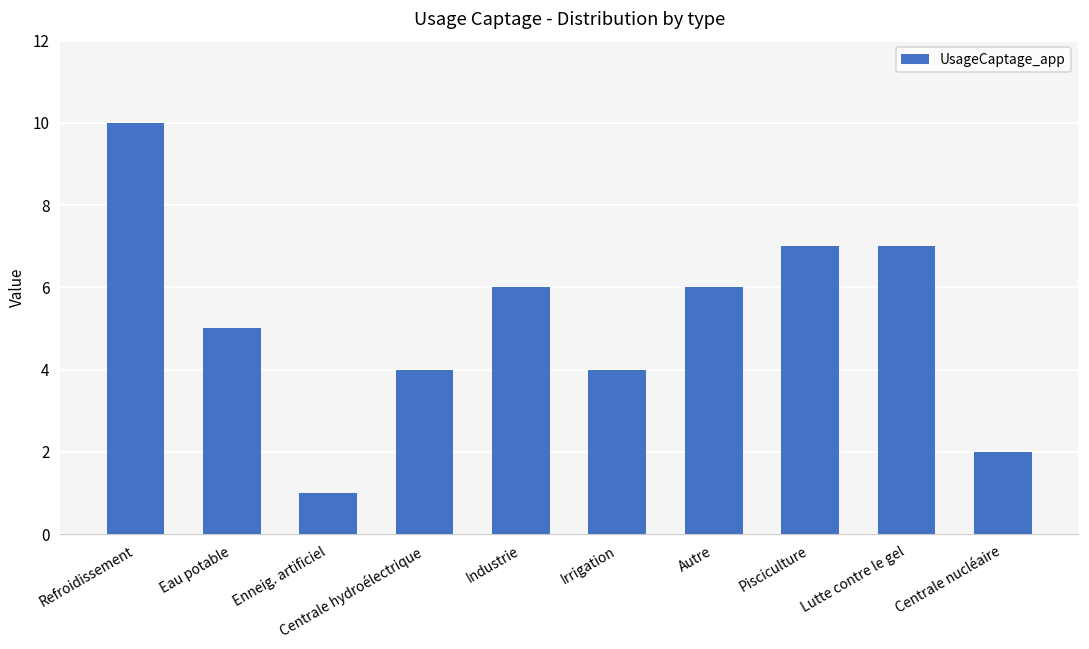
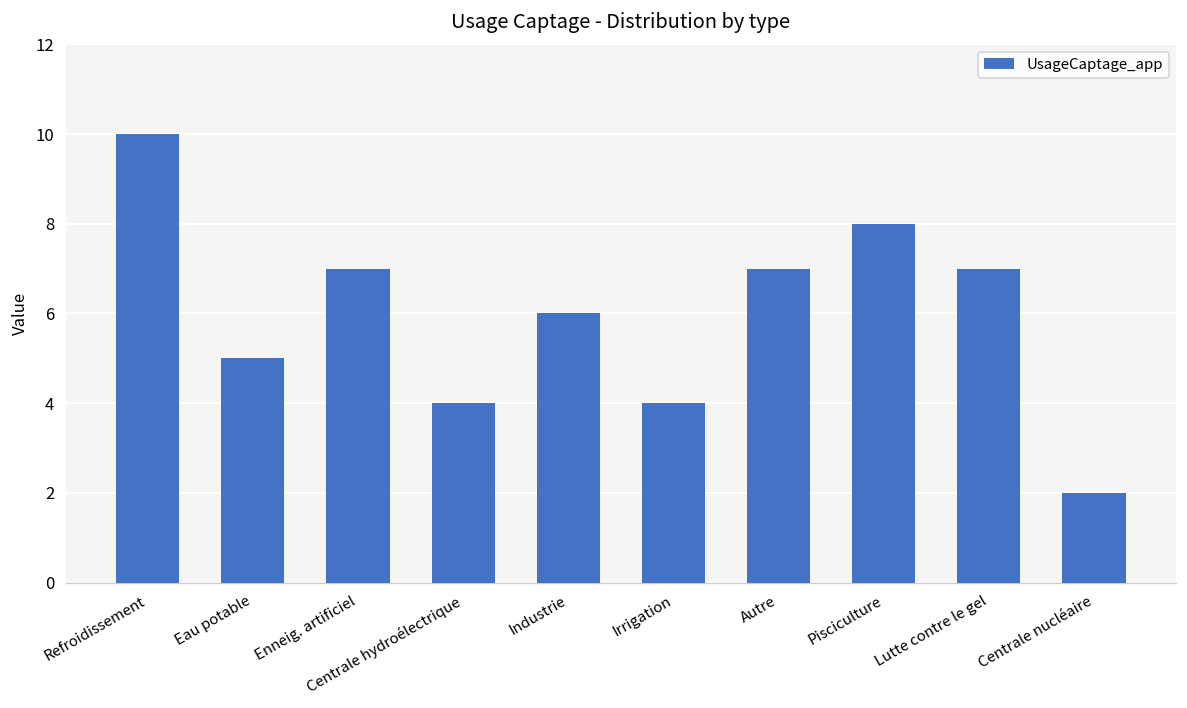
  {
    "Refroidissement": 10,
    "Eau potable": 5,
-   "Enneig. artificiel": 1,
+   "Enneig. artificiel": 7,
    "Centrale hydroélectrique": 4,
    "Industrie": 6,
    "Irrigation": 4,
-   "Autre": 6,
-   "Pisciculture": 7,
+   "Autre": 7,
+   "Pisciculture": 8,
    "Lutte contre le gel": 7,
    "Centrale nucléaire": 2
  }
